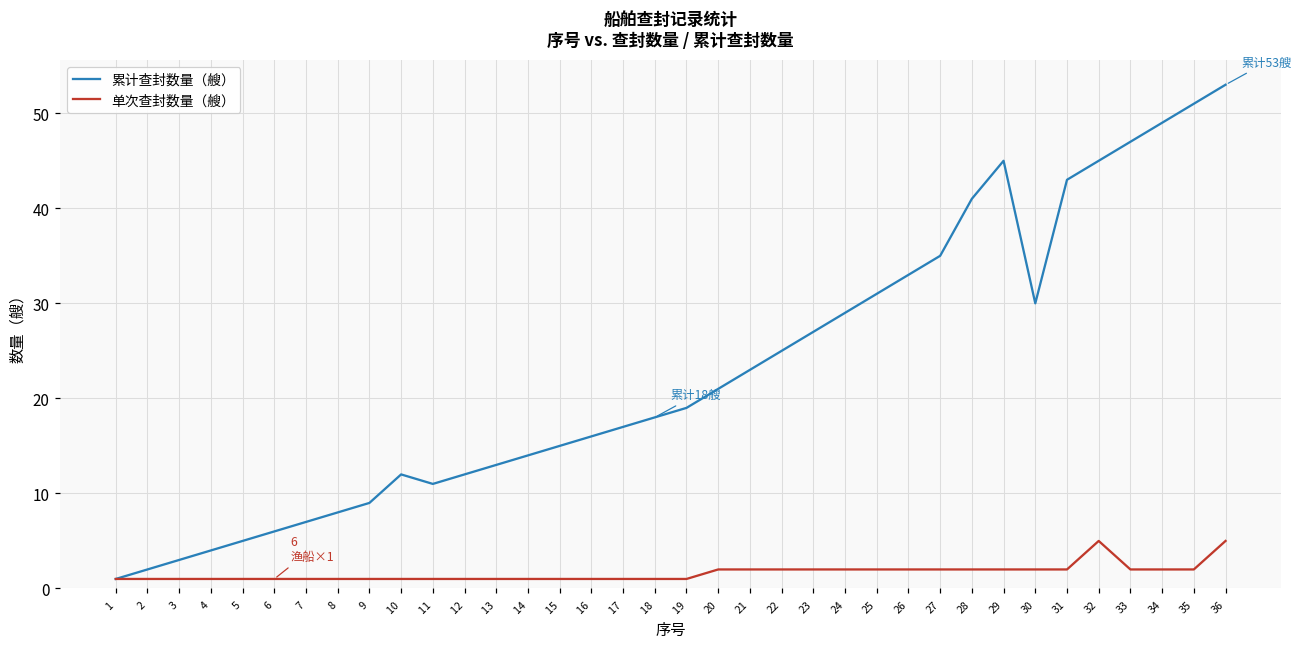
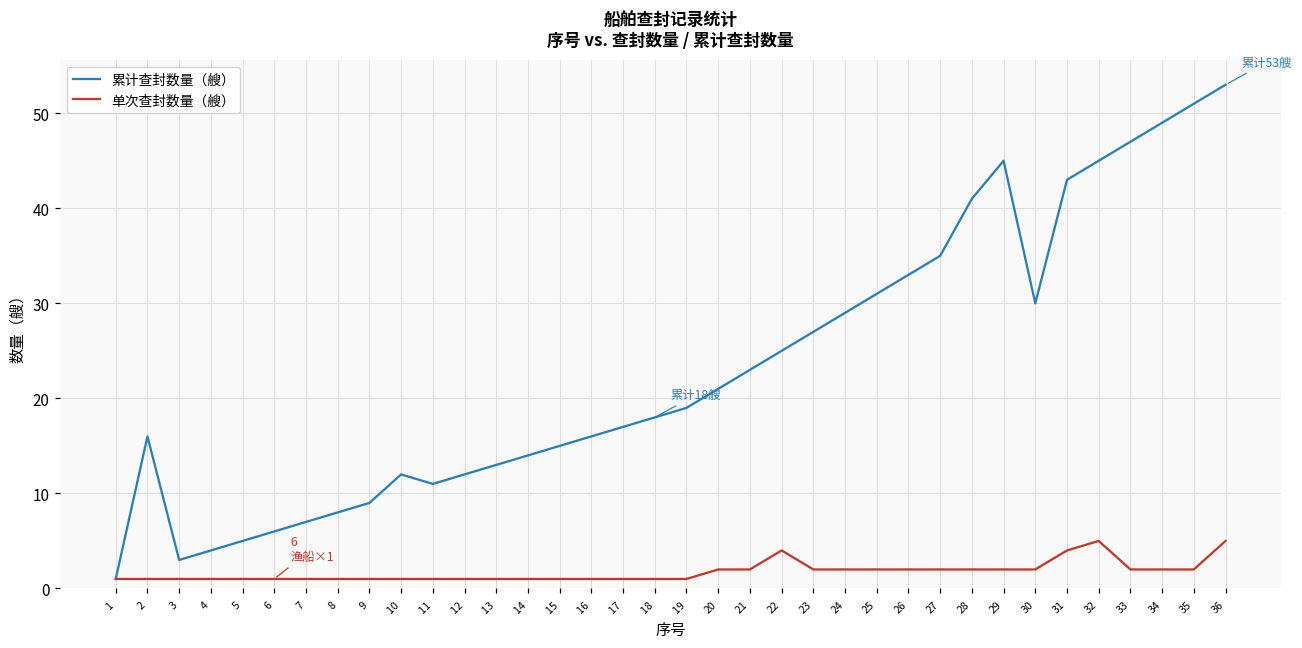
  {
    "累计查封数量（艘）": {
-     "2": 2,
+     "2": 16,
      "3": 3,
      "4": 4,
      "5": 5,
      "7": 7,
      "8": 8,
      "9": 9,
      "10": 12,
      "11": 11,
      "12": 12,
      "13": 13,
      "14": 14,
      "15": 15,
      "16": 16,
      "17": 17,
      "18": 18,
      "19": 19,
      "20": 21,
      "21": 23,
      "22": 25,
      "23": 27,
      "24": 29,
      "25": 31,
      "26": 33,
      "27": 35,
      "28": 41,
      "29": 45,
      "30": 30,
      "31": 43,
      "32": 45,
      "33": 47,
      "34": 49,
      "35": 51,
      "36": 53
    },
    "单次查封数量（艘）": {
      "2": 1,
      "3": 1,
      "4": 1,
      "5": 1,
      "9": 1,
      "10": 1,
      "11": 1,
      "12": 1,
      "13": 1,
      "14": 1,
      "15": 1,
      "16": 1,
      "17": 1,
      "18": 1,
      "19": 1,
      "20": 2,
      "21": 2,
-     "22": 2,
+     "22": 4,
      "23": 2,
      "24": 2,
      "25": 2,
      "26": 2,
      "27": 2,
      "28": 2,
      "29": 2,
      "30": 2,
-     "31": 2,
+     "31": 4,
      "32": 5,
      "33": 2,
      "34": 2,
      "35": 2,
      "36": 5
    }
  }
